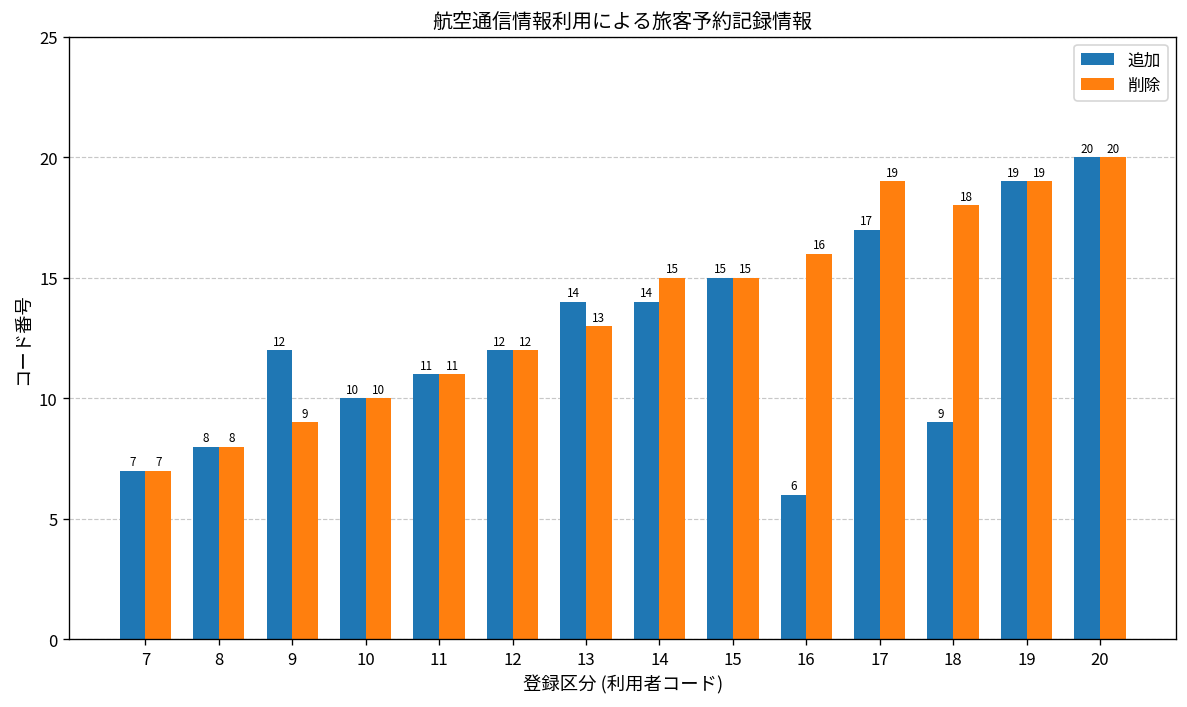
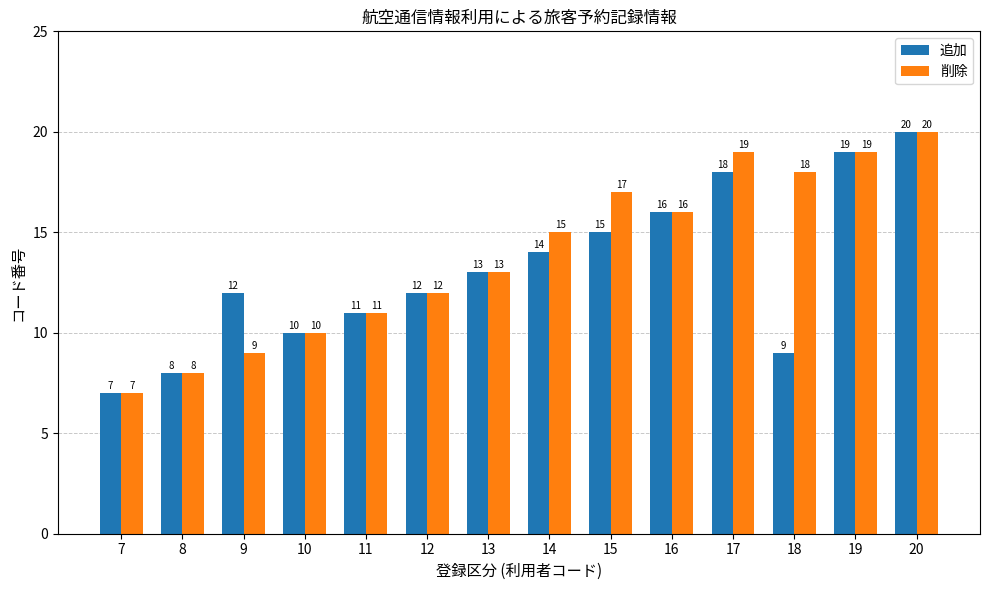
  {
    "追加": {
      "7": 7,
      "8": 8,
      "9": 12,
      "10": 10,
      "11": 11,
      "12": 12,
-     "13": 14,
+     "13": 13,
      "14": 14,
      "15": 15,
-     "16": 6,
-     "17": 17,
+     "16": 16,
+     "17": 18,
      "18": 9,
      "19": 19,
      "20": 20
    },
    "削除": {
      "7": 7,
      "8": 8,
      "9": 9,
      "10": 10,
      "11": 11,
      "12": 12,
      "13": 13,
      "14": 15,
-     "15": 15,
+     "15": 17,
      "16": 16,
      "17": 19,
      "18": 18,
      "19": 19,
      "20": 20
    }
  }
